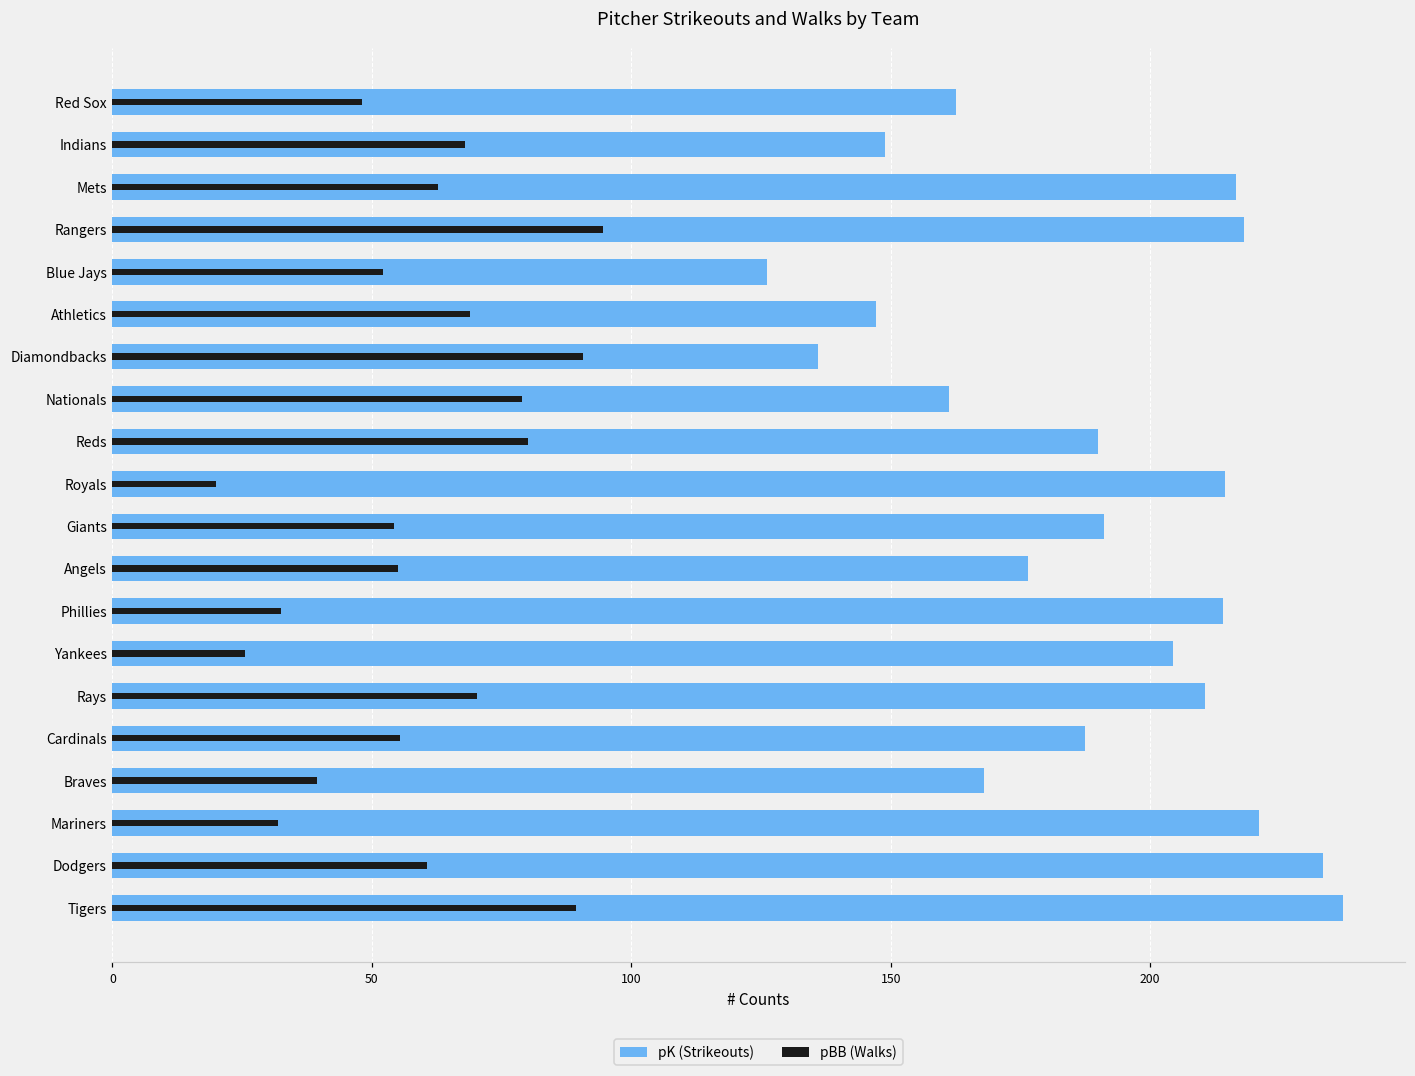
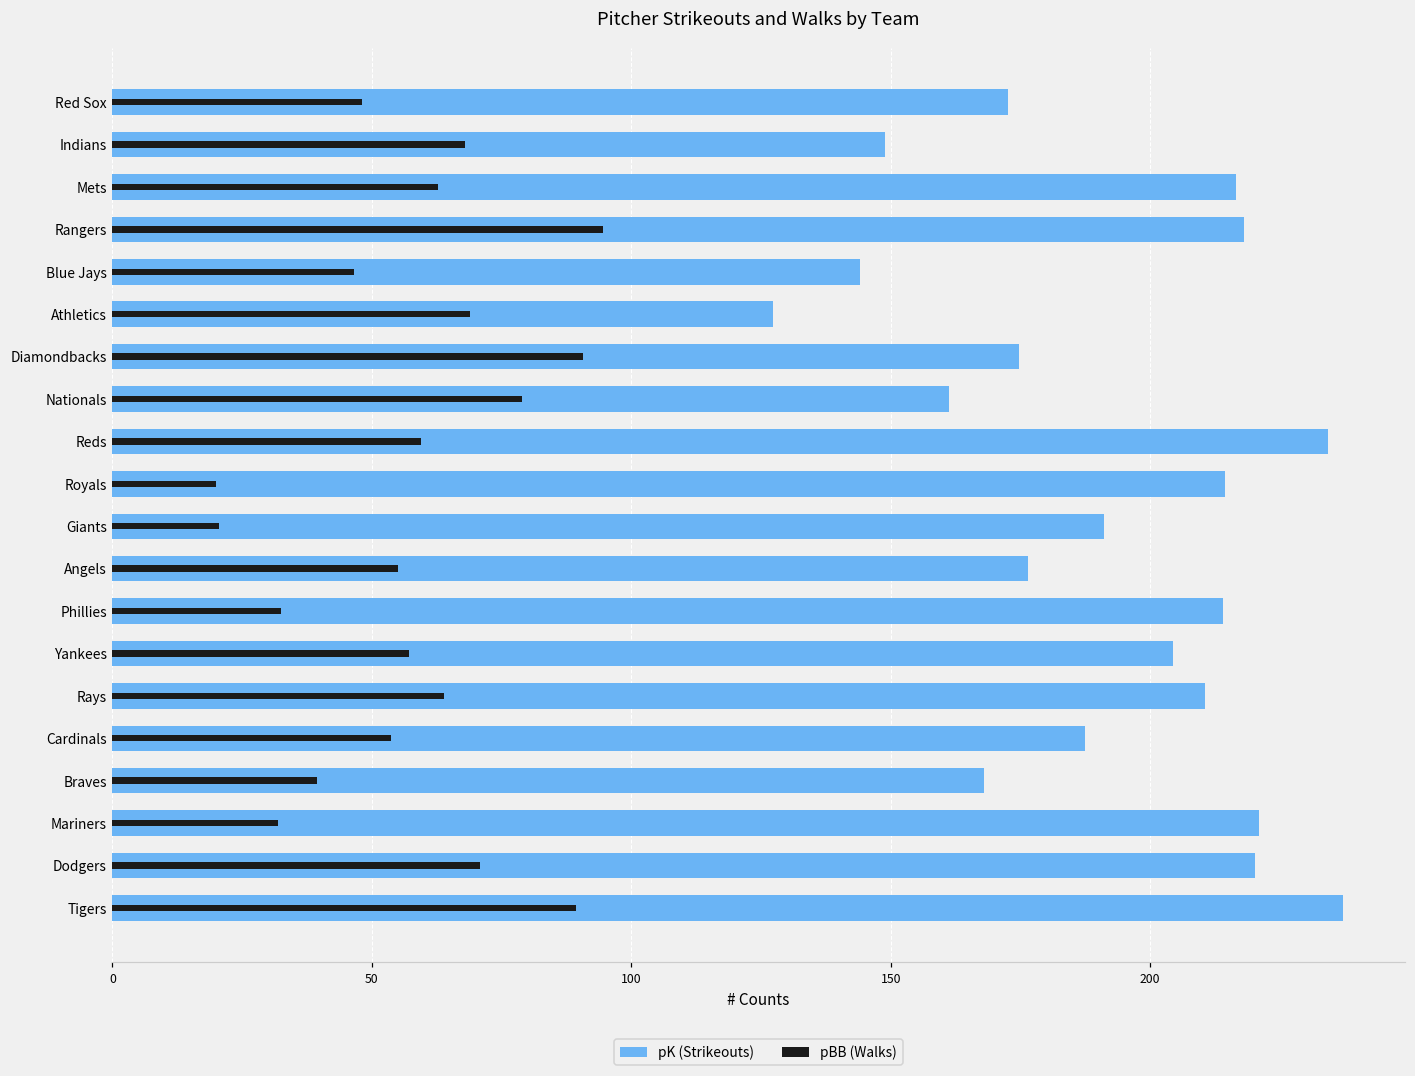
  {
    "pK (Strikeouts)": {
-     "Red Sox": 163,
+     "Red Sox": 173,
      "Indians": 149,
      "Mets": 217,
      "Rangers": 218,
-     "Blue Jays": 126,
-     "Athletics": 147,
-     "Diamondbacks": 136,
+     "Blue Jays": 144,
+     "Athletics": 127,
+     "Diamondbacks": 175,
      "Nationals": 161,
-     "Reds": 190,
+     "Reds": 234,
      "Royals": 214,
      "Giants": 191,
      "Angels": 176,
      "Phillies": 214,
      "Yankees": 204,
      "Rays": 211,
      "Cardinals": 187,
      "Braves": 168,
      "Mariners": 221,
-     "Dodgers": 233,
+     "Dodgers": 220,
      "Tigers": 237
    },
    "pBB (Walks)": {
-     "Blue Jays": 52,
-     "Reds": 80,
-     "Giants": 54,
-     "Yankees": 26,
-     "Rays": 70,
-     "Cardinals": 56,
-     "Dodgers": 61
+     "Blue Jays": 47,
+     "Reds": 59,
+     "Giants": 21,
+     "Yankees": 57,
+     "Rays": 64,
+     "Cardinals": 54,
+     "Dodgers": 71
    }
  }
